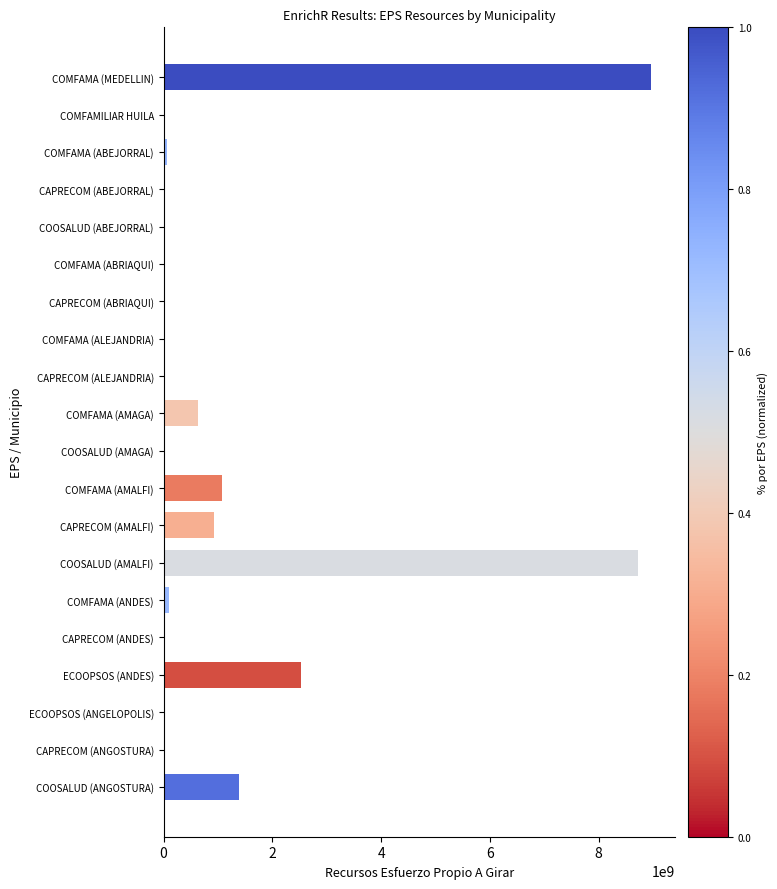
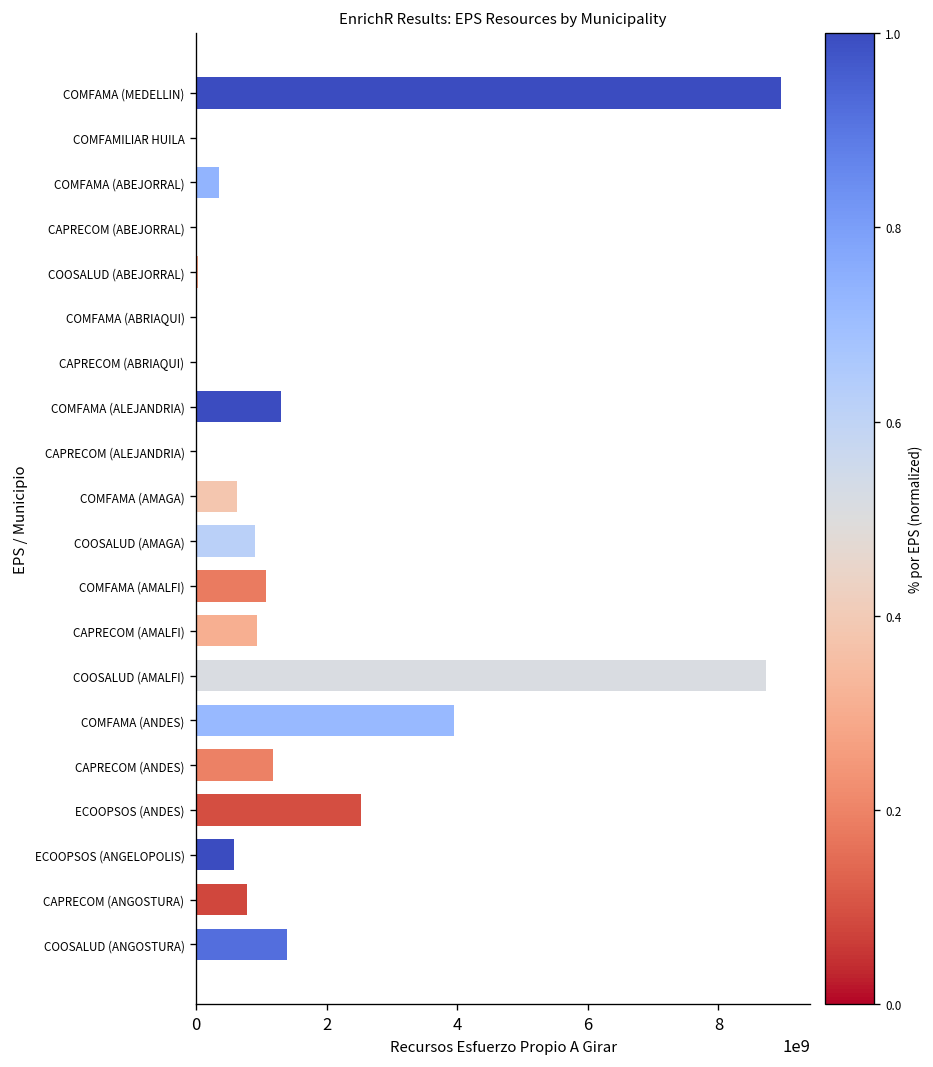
  {
    "COMFAMA (MEDELLIN)": 9000000000,
-   "COMFAMA (ABEJORRAL)": 100000000,
-   "COMFAMA (ALEJANDRIA)": 0,
+   "COMFAMA (ABEJORRAL)": 400000000,
+   "COMFAMA (ALEJANDRIA)": 1300000000,
    "COMFAMA (AMAGA)": 600000000,
-   "COOSALUD (AMAGA)": 0,
+   "COOSALUD (AMAGA)": 900000000,
    "COMFAMA (AMALFI)": 1100000000,
    "CAPRECOM (AMALFI)": 900000000,
    "COOSALUD (AMALFI)": 8700000000,
-   "COMFAMA (ANDES)": 100000000,
-   "CAPRECOM (ANDES)": 0,
+   "COMFAMA (ANDES)": 3900000000,
+   "CAPRECOM (ANDES)": 1200000000,
    "ECOOPSOS (ANDES)": 2500000000,
-   "ECOOPSOS (ANGELOPOLIS)": 0,
-   "CAPRECOM (ANGOSTURA)": 0,
+   "ECOOPSOS (ANGELOPOLIS)": 600000000,
+   "CAPRECOM (ANGOSTURA)": 800000000,
    "COOSALUD (ANGOSTURA)": 1400000000
  }
